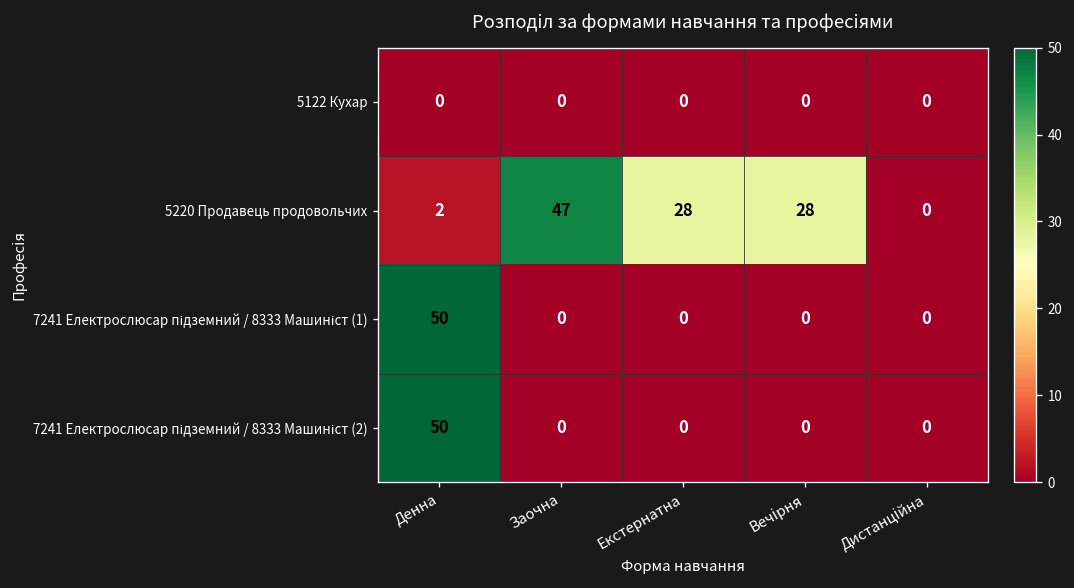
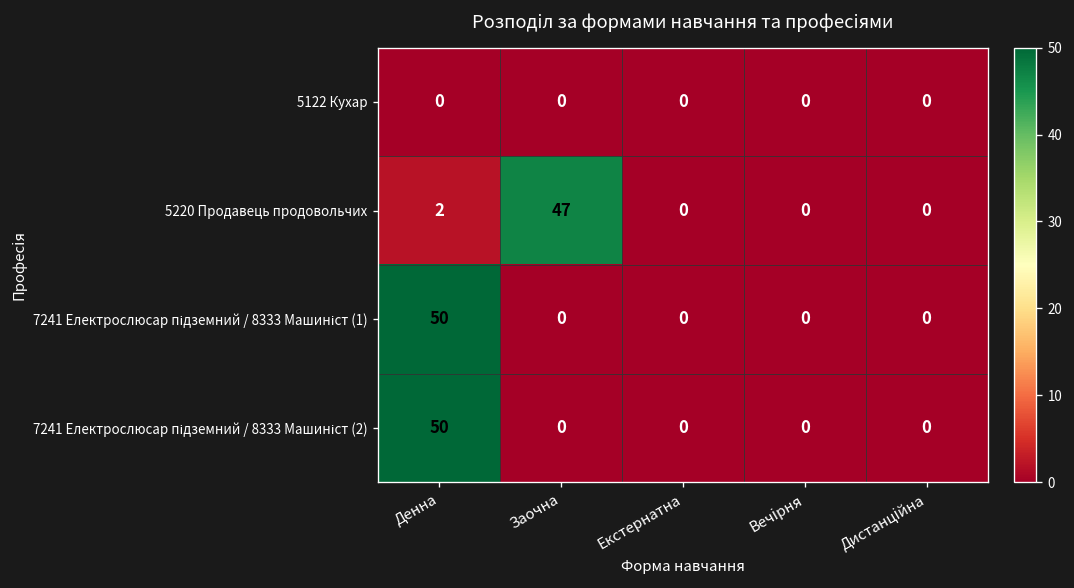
  {
    "5122 Кухар": {
      "Денна": 0,
      "Заочна": 0,
      "Екстернатна": 0,
      "Вечірня": 0,
      "Дистанційна": 0
    },
    "5220 Продавець продовольчих": {
      "Денна": 2,
      "Заочна": 47,
-     "Екстернатна": 28,
-     "Вечірня": 28,
+     "Екстернатна": 0,
+     "Вечірня": 0,
      "Дистанційна": 0
    },
    "7241 Електрослюсар підземний / 8333 Машиніст (1)": {
      "Денна": 50,
      "Заочна": 0,
      "Екстернатна": 0,
      "Вечірня": 0,
      "Дистанційна": 0
    },
    "7241 Електрослюсар підземний / 8333 Машиніст (2)": {
      "Денна": 50,
      "Заочна": 0,
      "Екстернатна": 0,
      "Вечірня": 0,
      "Дистанційна": 0
    }
  }
